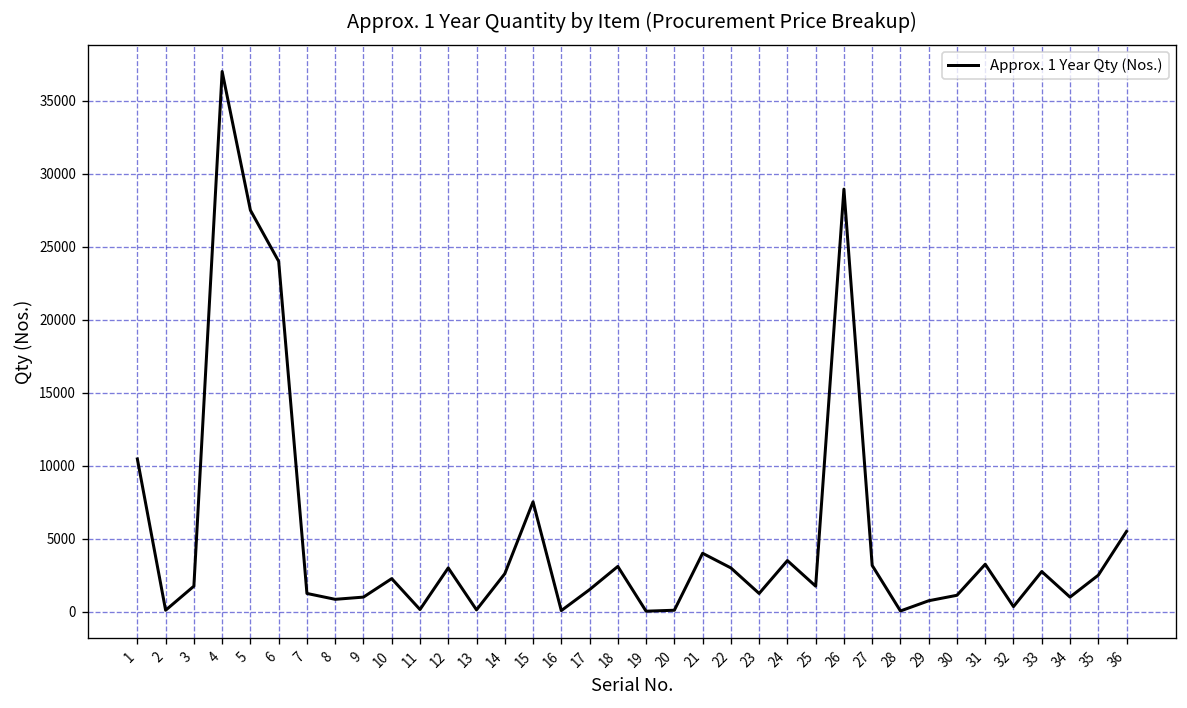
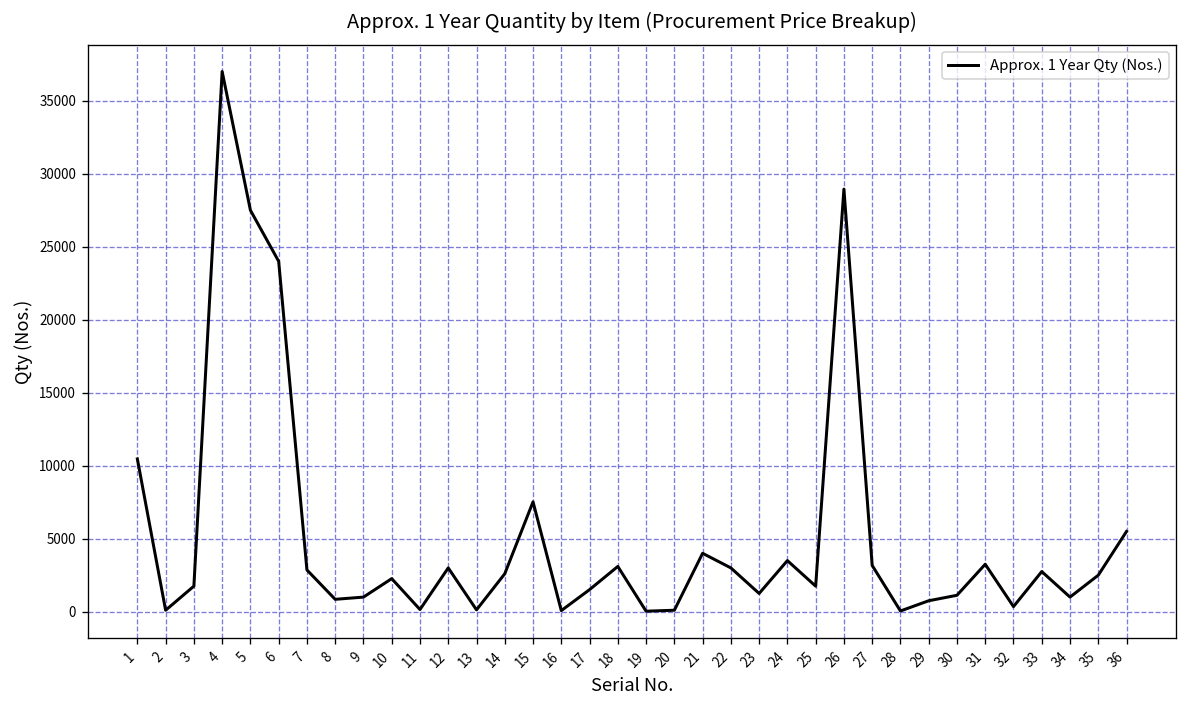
  {
    "1": 10500,
    "2": 100,
    "3": 1800,
    "4": 37000,
    "5": 27500,
    "6": 24000,
-   "7": 1300,
+   "7": 2900,
    "8": 800,
    "9": 1000,
    "10": 2300,
    "11": 200,
    "12": 3000,
    "13": 100,
    "14": 2600,
    "15": 7500,
    "16": 100,
    "17": 1500,
    "18": 3100,
    "19": 0,
    "20": 100,
    "21": 4000,
    "22": 3000,
    "23": 1300,
    "24": 3500,
    "25": 1800,
    "26": 28900,
    "27": 3200,
    "28": 100,
    "29": 800,
    "30": 1100,
    "31": 3300,
    "32": 400,
    "33": 2800,
    "34": 1000,
    "35": 2500,
    "36": 5500
  }
